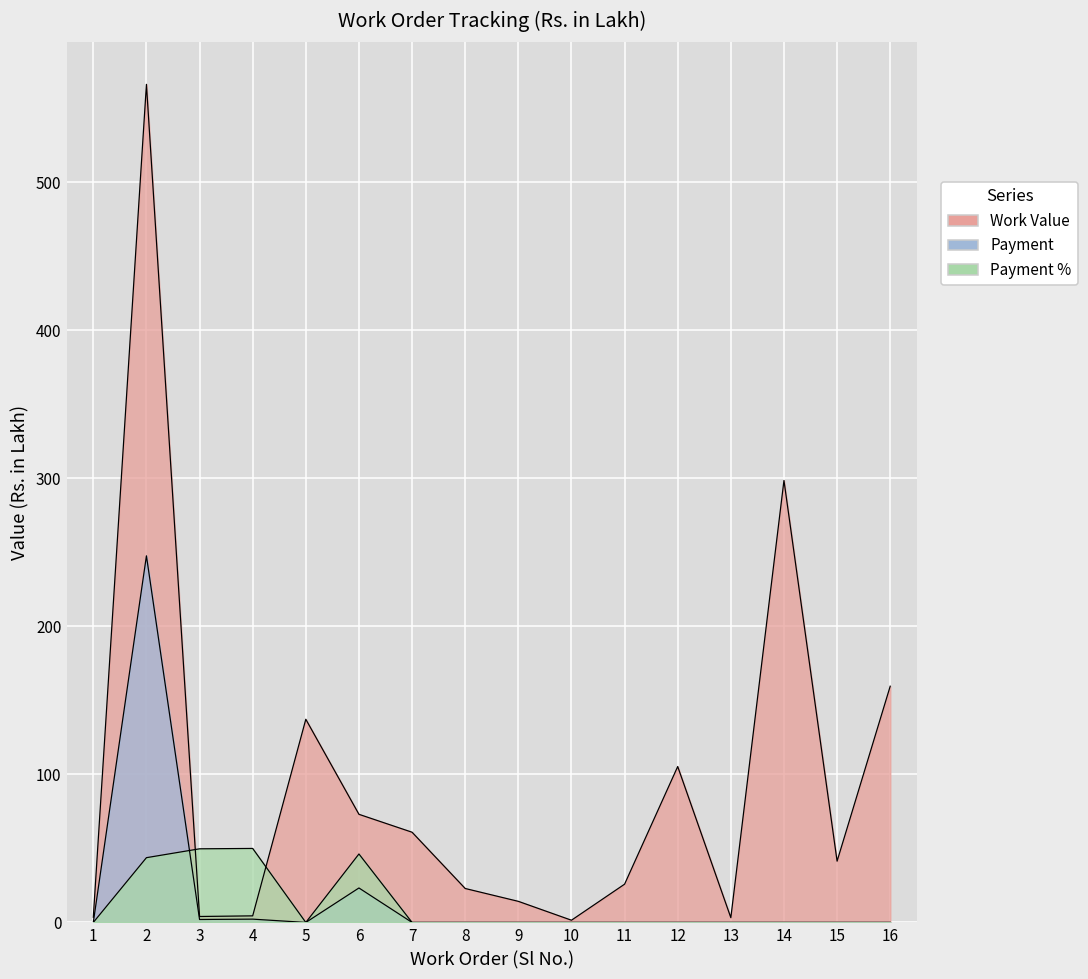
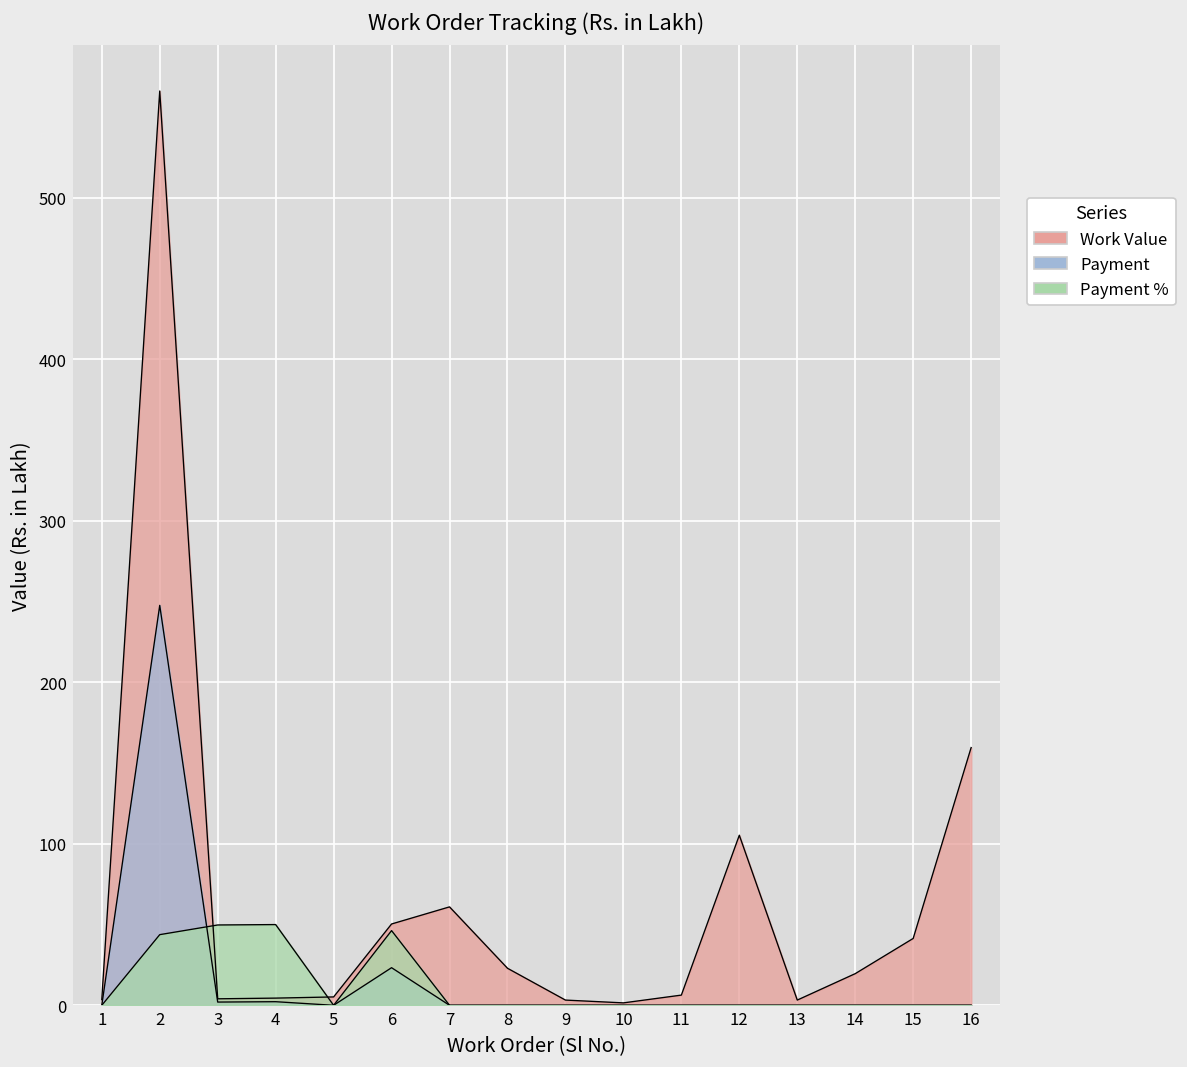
  {
    "Work Value": {
      "1": 4,
      "2": 566,
      "3": 4,
      "4": 4,
-     "5": 137,
-     "6": 73,
+     "5": 5,
+     "6": 50,
      "7": 61,
      "8": 23,
-     "9": 14,
-     "11": 26,
+     "9": 3,
+     "11": 6,
      "12": 105,
      "13": 3,
-     "14": 299,
+     "14": 20,
      "15": 41,
      "16": 160
    }
  }
